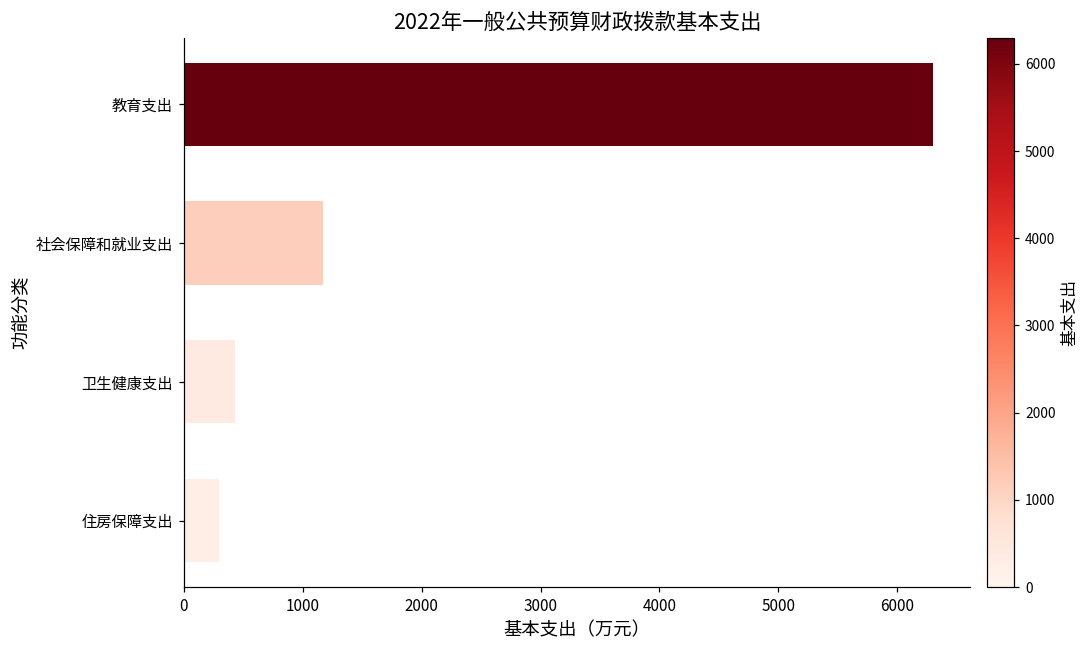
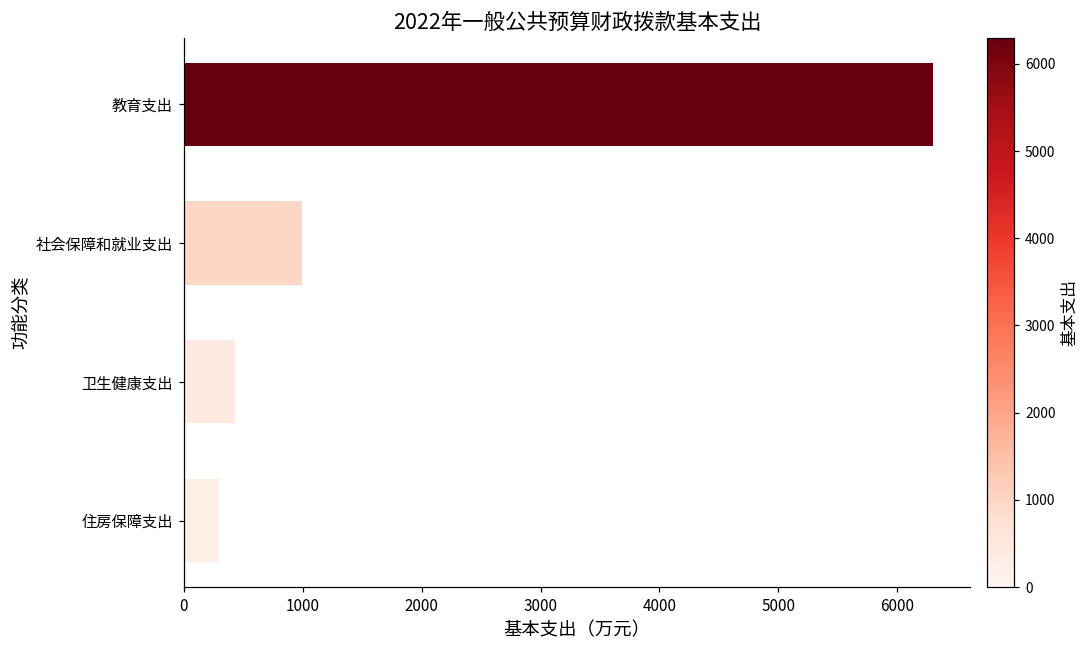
  {
    "教育支出": 6300,
-   "社会保障和就业支出": 1170,
+   "社会保障和就业支出": 990,
    "卫生健康支出": 430,
    "住房保障支出": 300
  }
